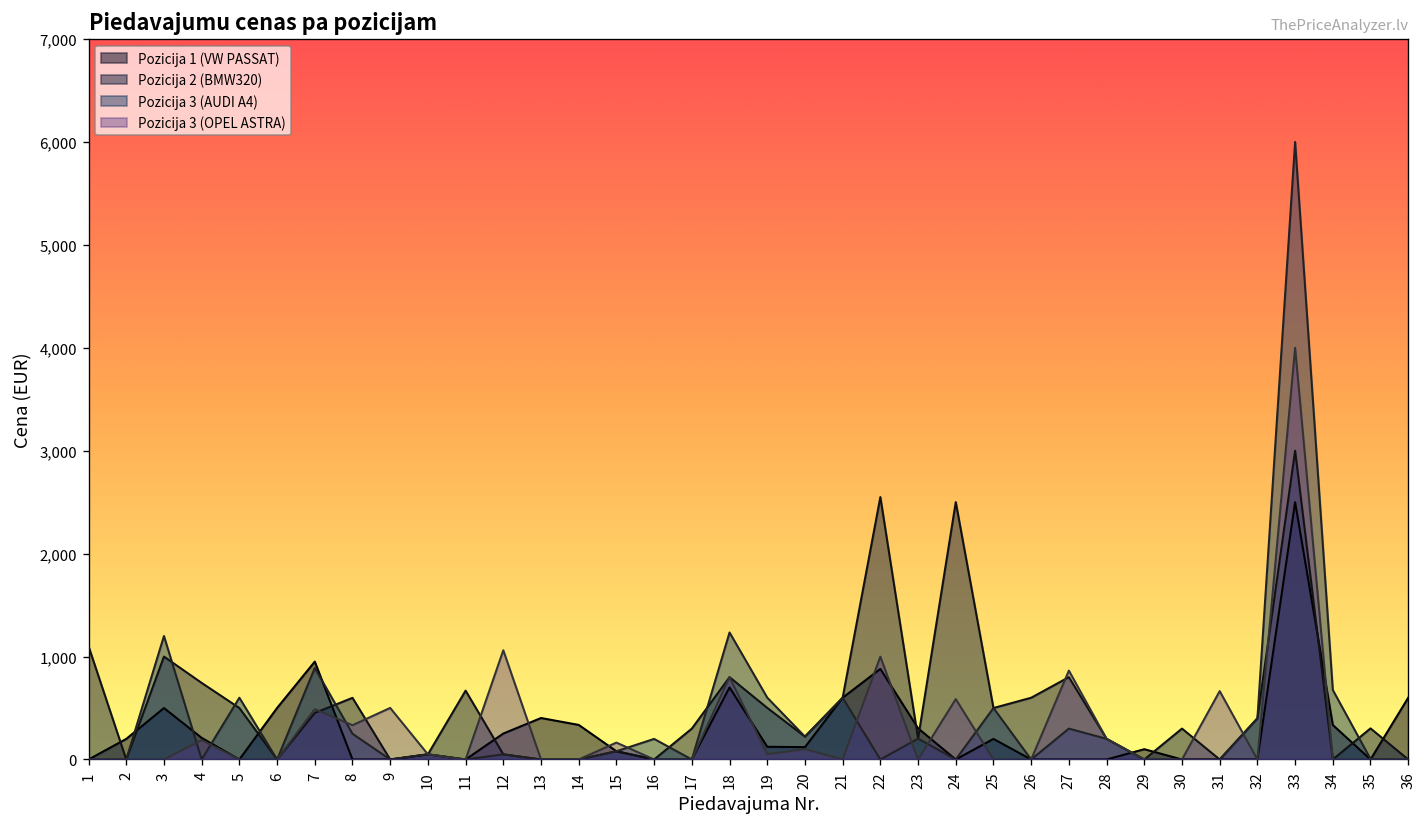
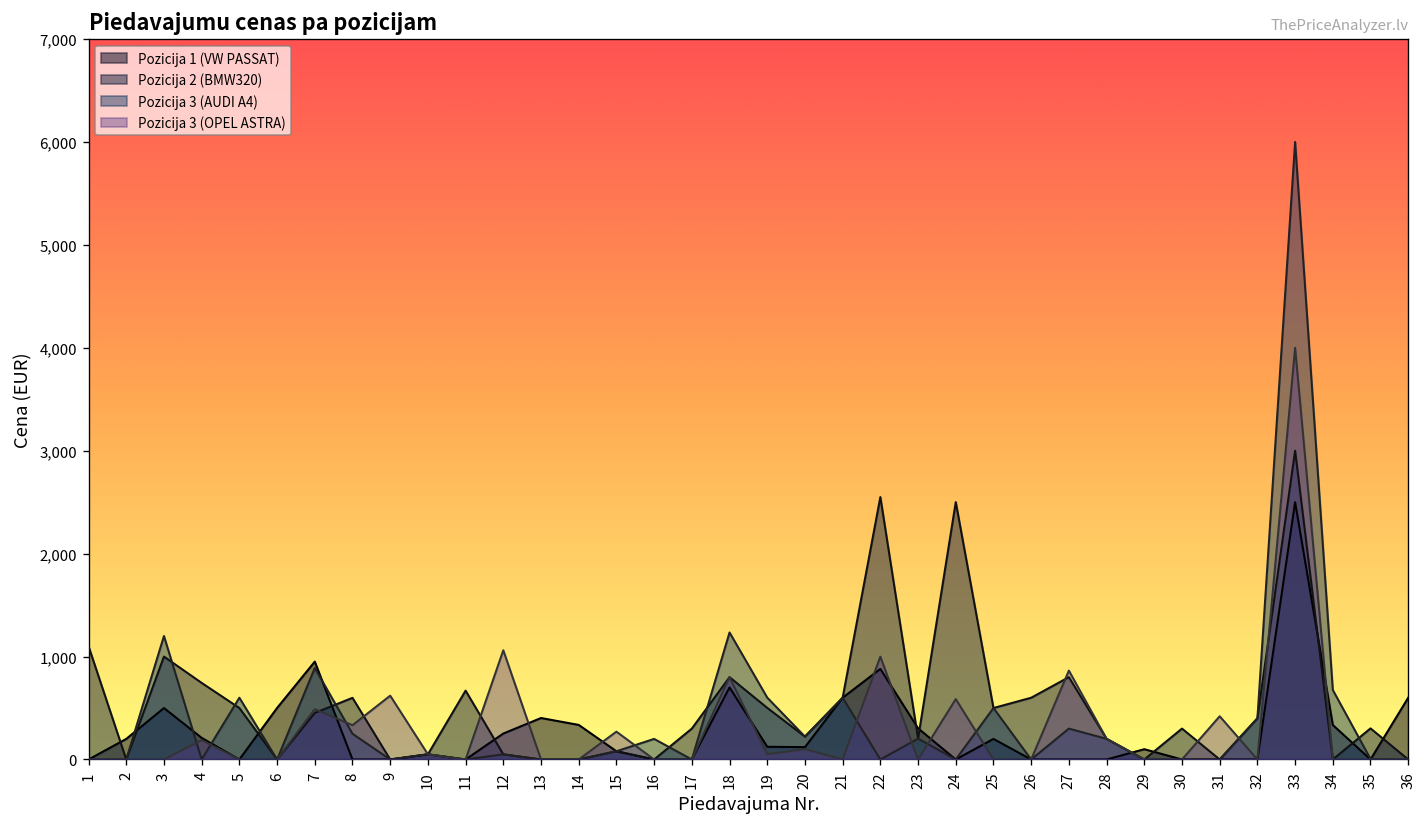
  {
    "Pozicija 3 (OPEL ASTRA)": {
      "3": "0",
      "7": "500",
      "8": "300",
-     "9": "500",
+     "9": "600",
      "12": "1,100",
-     "15": "200",
+     "15": "300",
      "19": "100",
      "21": "0",
      "22": "1,000",
      "23": "0",
      "24": "600",
      "25": "0",
      "27": "900",
-     "31": "700",
+     "31": "400",
      "33": "4,000"
    }
  }
